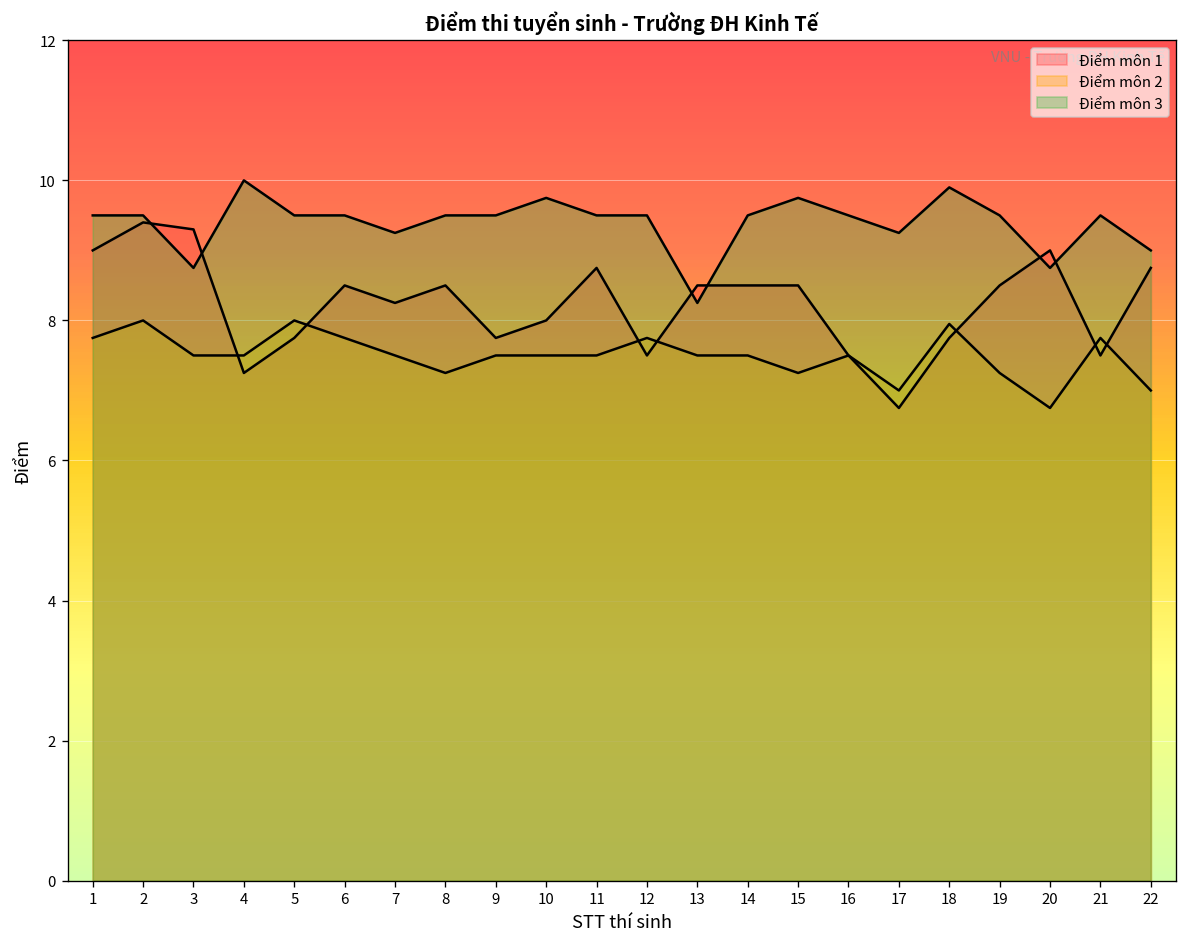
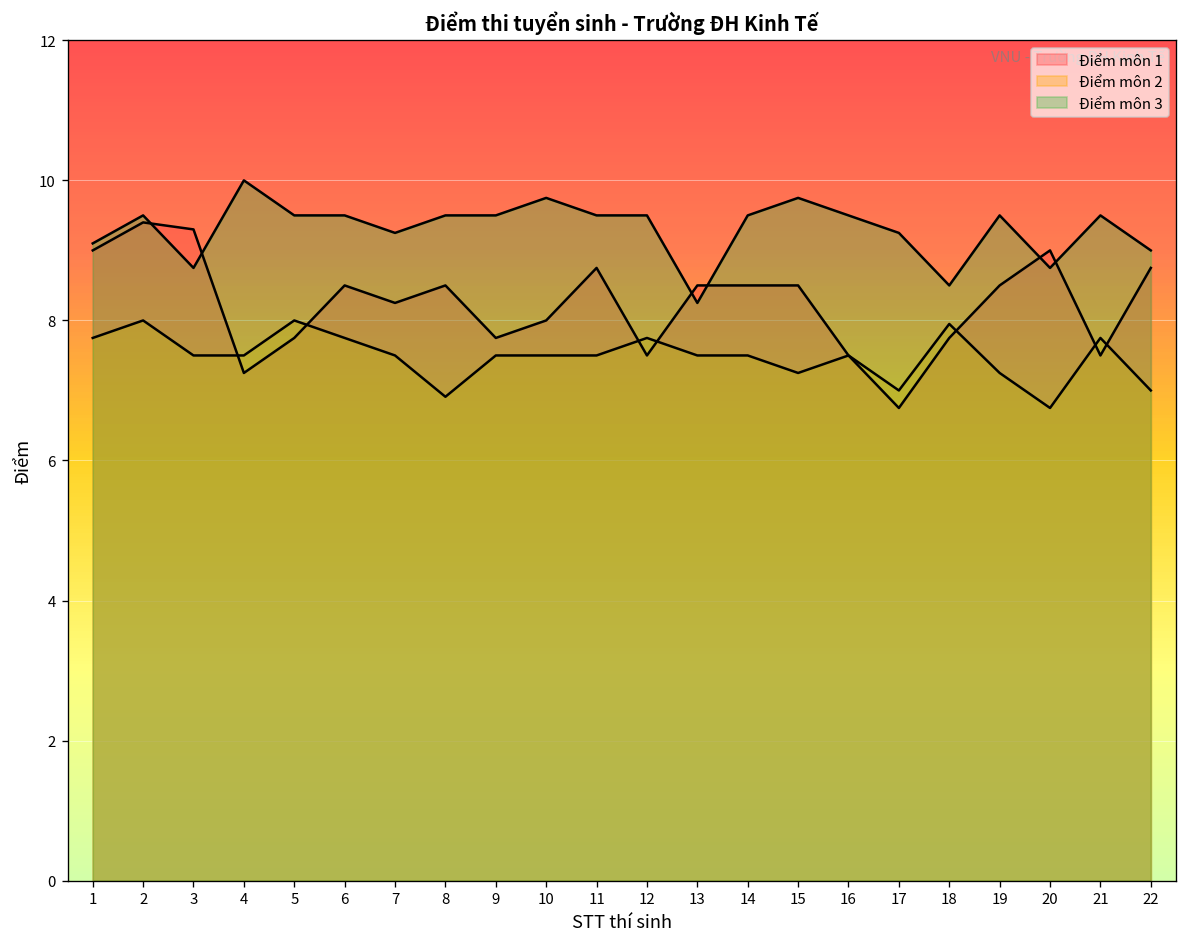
  {
    "Điểm môn 1": {
      "1": 9.0,
      "2": 9.4,
      "3": 9.3,
      "4": 7.3,
      "5": 7.8,
      "6": 8.5,
      "7": 8.3,
      "8": 8.5,
      "9": 7.8,
      "10": 8.0,
      "11": 8.8,
      "12": 7.5,
      "13": 8.5,
      "14": 8.5,
      "15": 8.5,
      "17": 6.8,
      "18": 7.8,
      "19": 8.5,
      "20": 9.0,
      "21": 7.5,
      "22": 8.8
    },
    "Điểm môn 2": {
      "1": 7.8,
      "2": 8.0,
      "3": 7.5,
      "4": 7.5,
      "5": 8.0,
      "6": 7.8,
      "7": 7.5,
-     "8": 7.3,
+     "8": 6.9,
      "9": 7.5,
      "10": 7.5,
      "11": 7.5,
      "12": 7.8,
      "13": 7.5,
      "14": 7.5,
      "15": 7.3,
      "17": 7.0,
      "18": 8.0,
      "19": 7.3,
      "20": 6.8,
      "21": 7.8,
      "22": 7.0
    },
    "Điểm môn 3": {
-     "1": 9.5,
+     "1": 9.1,
      "2": 9.5,
      "3": 8.8,
      "4": 10.0,
      "5": 9.5,
      "6": 9.5,
      "7": 9.3,
      "8": 9.5,
      "9": 9.5,
      "10": 9.8,
      "11": 9.5,
      "12": 9.5,
      "13": 8.3,
      "14": 9.5,
      "15": 9.8,
      "16": 9.5,
      "17": 9.3,
-     "18": 9.9,
+     "18": 8.5,
      "19": 9.5,
      "20": 8.8,
      "21": 9.5,
      "22": 9.0
    }
  }
